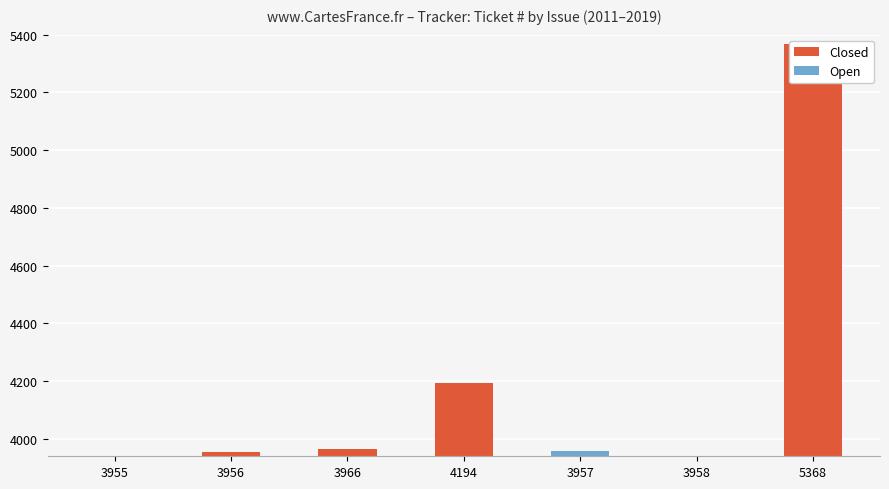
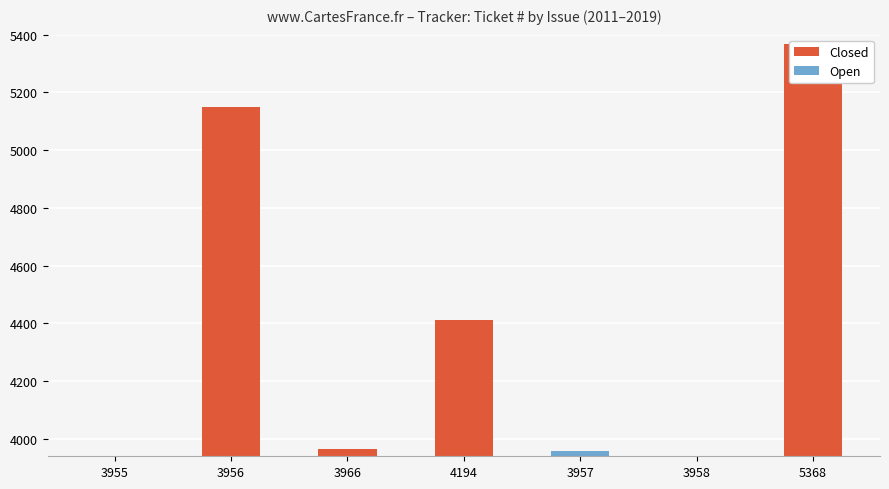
  {
    "Closed": {
-     "3956": 3960,
+     "3956": 5150,
      "3966": 3970,
-     "4194": 4190
+     "4194": 4410
    },
    "Open": {
      "3957": 3960
    }
  }
